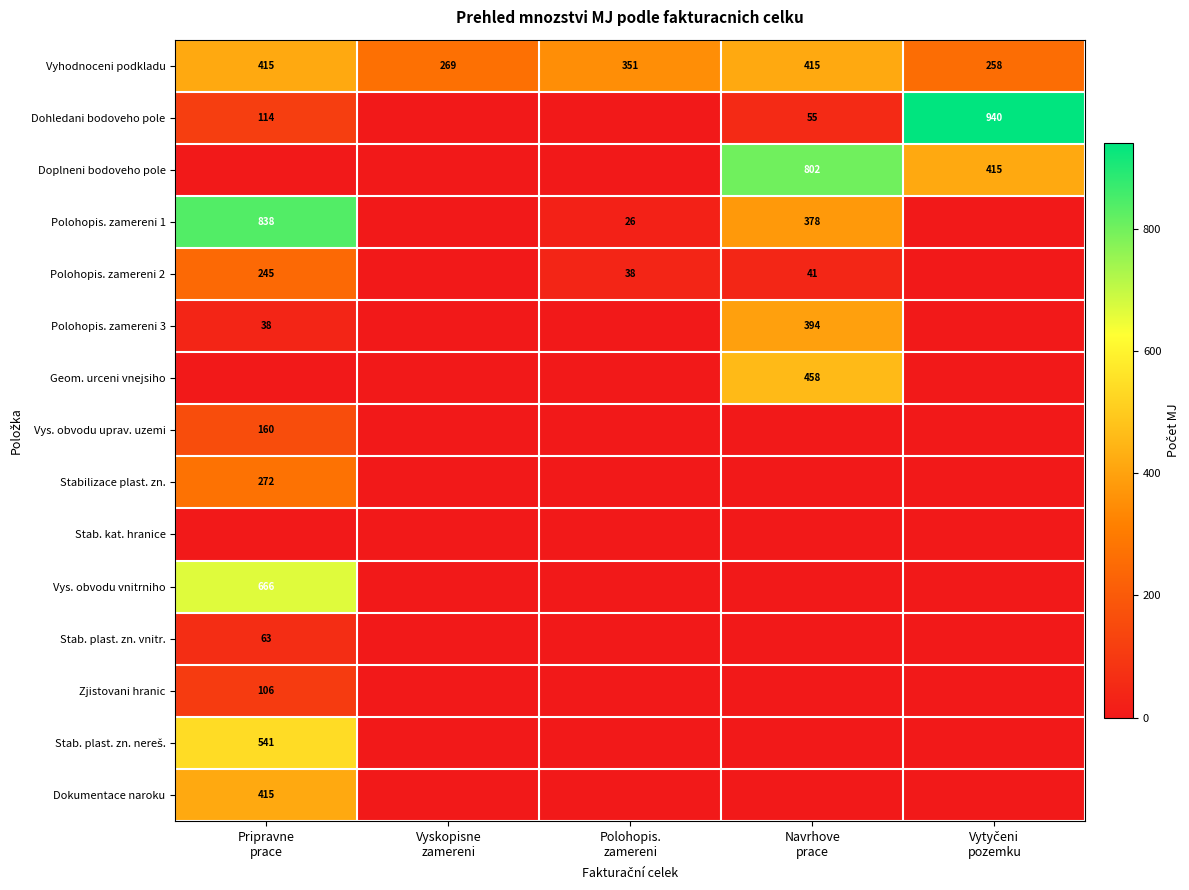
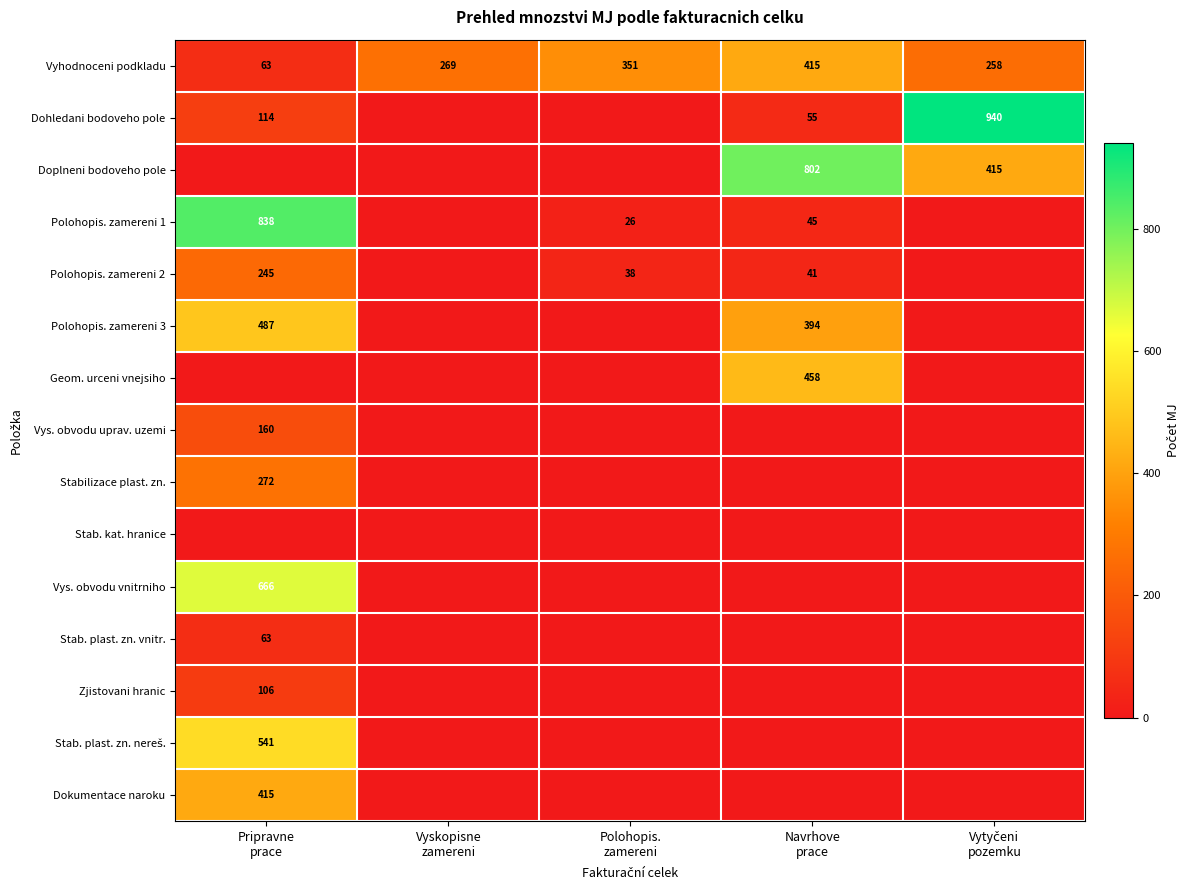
  {
    "Vyhodnoceni podkladu": {
-     "Pripravne prace": 415,
+     "Pripravne prace": 63,
      "Vyskopisne zamereni": 269,
      "Polohopis. zamereni": 351,
      "Navrhove prace": 415,
      "Vytyčeni pozemku": 258
    },
    "Dohledani bodoveho pole": {
      "Pripravne prace": 114,
      "Navrhove prace": 55,
      "Vytyčeni pozemku": 940
    },
    "Doplneni bodoveho pole": {
      "Navrhove prace": 802,
      "Vytyčeni pozemku": 415
    },
    "Polohopis. zamereni 1": {
      "Pripravne prace": 838,
      "Polohopis. zamereni": 26,
-     "Navrhove prace": 378
+     "Navrhove prace": 45
    },
    "Polohopis. zamereni 2": {
      "Pripravne prace": 245,
      "Polohopis. zamereni": 38,
      "Navrhove prace": 41
    },
    "Polohopis. zamereni 3": {
-     "Pripravne prace": 38,
+     "Pripravne prace": 487,
      "Navrhove prace": 394
    },
    "Geom. urceni vnejsiho": {
      "Navrhove prace": 458
    },
    "Vys. obvodu uprav. uzemi": {
      "Pripravne prace": 160
    },
    "Stabilizace plast. zn.": {
      "Pripravne prace": 272
    },
    "Vys. obvodu vnitrniho": {
      "Pripravne prace": 666
    },
    "Stab. plast. zn. vnitr.": {
      "Pripravne prace": 63
    },
    "Zjistovani hranic": {
      "Pripravne prace": 106
    },
    "Stab. plast. zn. nereš.": {
      "Pripravne prace": 541
    },
    "Dokumentace naroku": {
      "Pripravne prace": 415
    }
  }
